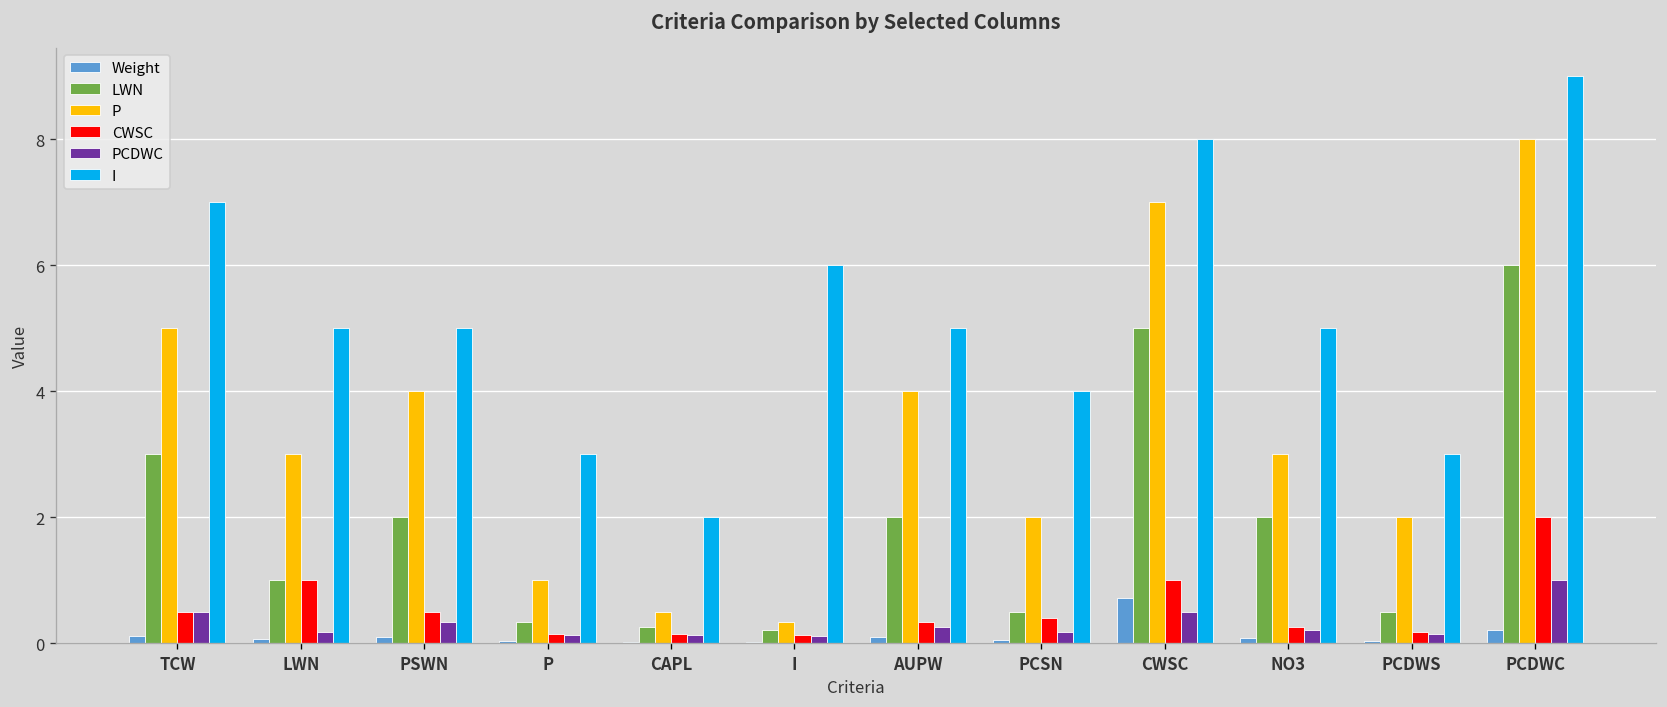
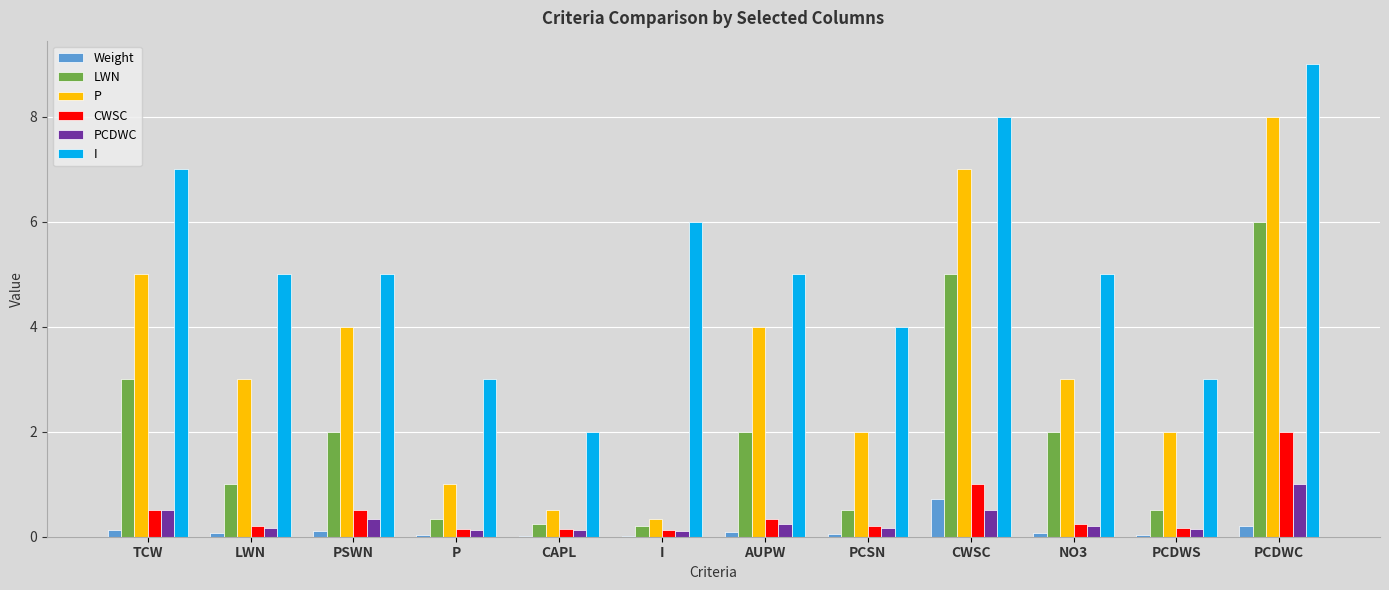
  {
    "Weight": {
      "TCW": 0.1,
      "LWN": 0.1,
      "PSWN": 0.1,
      "AUPW": 0.1,
      "PCSN": 0.1,
      "CWSC": 0.7,
      "NO3": 0.1,
      "PCDWC": 0.2
    },
    "LWN": {
      "TCW": 3.0,
      "LWN": 1.0,
      "PSWN": 2.0,
      "P": 0.3,
      "CAPL": 0.3,
      "I": 0.2,
      "AUPW": 2.0,
      "PCSN": 0.5,
      "CWSC": 5.0,
      "NO3": 2.0,
      "PCDWS": 0.5,
      "PCDWC": 6.0
    },
    "P": {
      "TCW": 5.0,
      "LWN": 3.0,
      "PSWN": 4.0,
      "P": 1.0,
      "CAPL": 0.5,
      "I": 0.3,
      "AUPW": 4.0,
      "PCSN": 2.0,
      "CWSC": 7.0,
      "NO3": 3.0,
      "PCDWS": 2.0,
      "PCDWC": 8.0
    },
    "CWSC": {
      "TCW": 0.5,
-     "LWN": 1.0,
+     "LWN": 0.2,
      "PSWN": 0.5,
      "P": 0.1,
      "CAPL": 0.1,
      "I": 0.1,
      "AUPW": 0.3,
-     "PCSN": 0.4,
+     "PCSN": 0.2,
      "CWSC": 1.0,
      "NO3": 0.3,
      "PCDWS": 0.2,
      "PCDWC": 2.0
    },
    "PCDWC": {
      "TCW": 0.5,
      "LWN": 0.2,
      "PSWN": 0.3,
      "P": 0.1,
      "CAPL": 0.1,
      "I": 0.1,
      "AUPW": 0.3,
      "PCSN": 0.2,
      "CWSC": 0.5,
      "NO3": 0.2,
      "PCDWS": 0.1,
      "PCDWC": 1.0
    },
    "I": {
      "TCW": 7.0,
      "LWN": 5.0,
      "PSWN": 5.0,
      "P": 3.0,
      "CAPL": 2.0,
      "I": 6.0,
      "AUPW": 5.0,
      "PCSN": 4.0,
      "CWSC": 8.0,
      "NO3": 5.0,
      "PCDWS": 3.0,
      "PCDWC": 9.0
    }
  }
